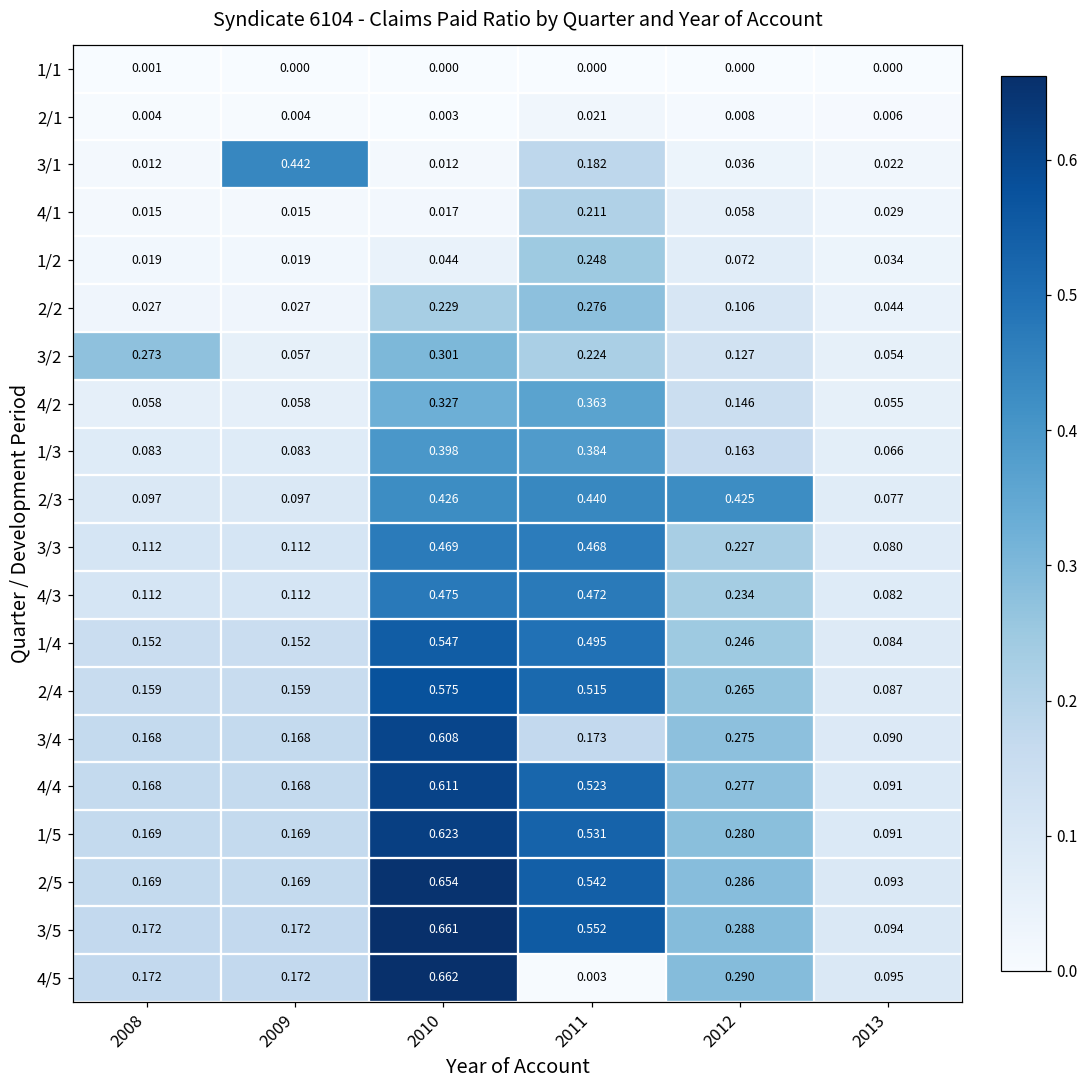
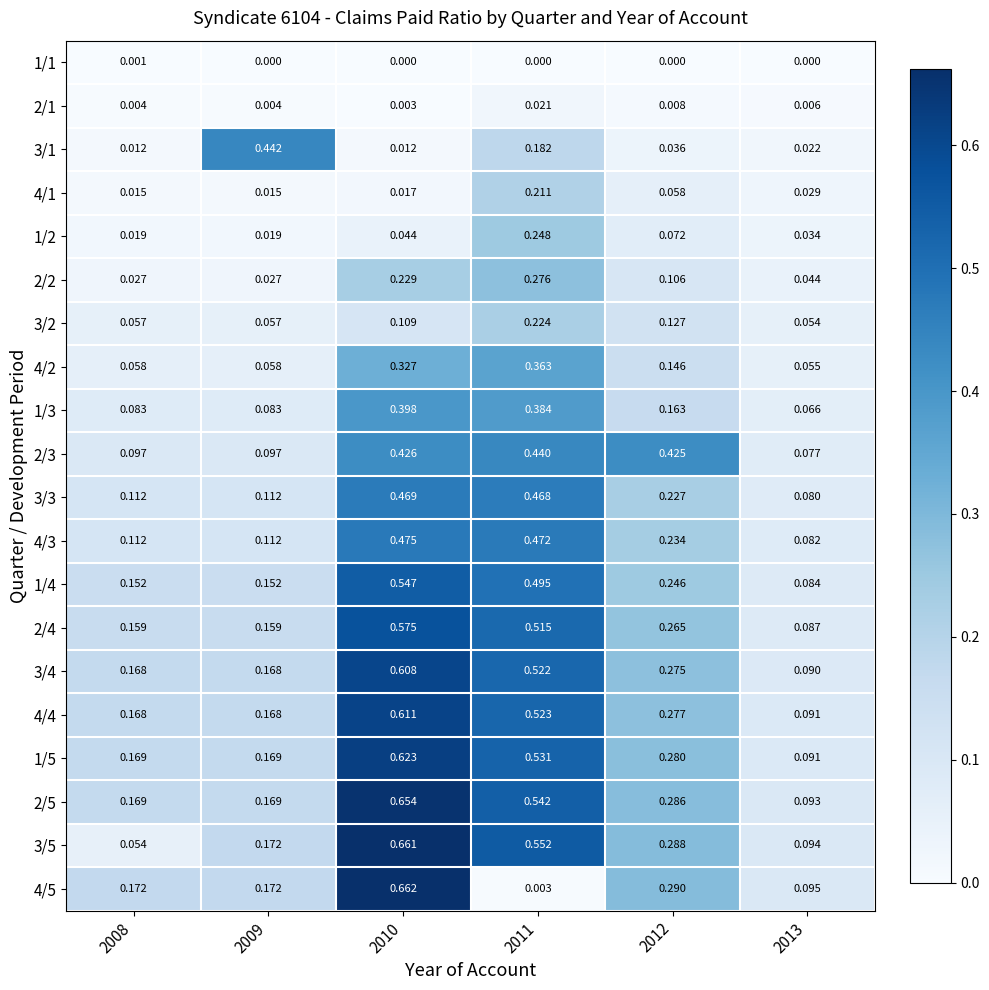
  {
    "1/1": {
      "2008": 0.001,
      "2009": 0.000,
      "2010": 0.000,
      "2011": 0.000,
      "2012": 0.000,
      "2013": 0.000
    },
    "2/1": {
      "2008": 0.004,
      "2009": 0.004,
      "2010": 0.003,
      "2011": 0.021,
      "2012": 0.008,
      "2013": 0.006
    },
    "3/1": {
      "2008": 0.012,
      "2009": 0.442,
      "2010": 0.012,
      "2011": 0.182,
      "2012": 0.036,
      "2013": 0.022
    },
    "4/1": {
      "2008": 0.015,
      "2009": 0.015,
      "2010": 0.017,
      "2011": 0.211,
      "2012": 0.058,
      "2013": 0.029
    },
    "1/2": {
      "2008": 0.019,
      "2009": 0.019,
      "2010": 0.044,
      "2011": 0.248,
      "2012": 0.072,
      "2013": 0.034
    },
    "2/2": {
      "2008": 0.027,
      "2009": 0.027,
      "2010": 0.229,
      "2011": 0.276,
      "2012": 0.106,
      "2013": 0.044
    },
    "3/2": {
-     "2008": 0.273,
+     "2008": 0.057,
      "2009": 0.057,
-     "2010": 0.301,
+     "2010": 0.109,
      "2011": 0.224,
      "2012": 0.127,
      "2013": 0.054
    },
    "4/2": {
      "2008": 0.058,
      "2009": 0.058,
      "2010": 0.327,
      "2011": 0.363,
      "2012": 0.146,
      "2013": 0.055
    },
    "1/3": {
      "2008": 0.083,
      "2009": 0.083,
      "2010": 0.398,
      "2011": 0.384,
      "2012": 0.163,
      "2013": 0.066
    },
    "2/3": {
      "2008": 0.097,
      "2009": 0.097,
      "2010": 0.426,
      "2011": 0.440,
      "2012": 0.425,
      "2013": 0.077
    },
    "3/3": {
      "2008": 0.112,
      "2009": 0.112,
      "2010": 0.469,
      "2011": 0.468,
      "2012": 0.227,
      "2013": 0.080
    },
    "4/3": {
      "2008": 0.112,
      "2009": 0.112,
      "2010": 0.475,
      "2011": 0.472,
      "2012": 0.234,
      "2013": 0.082
    },
    "1/4": {
      "2008": 0.152,
      "2009": 0.152,
      "2010": 0.547,
      "2011": 0.495,
      "2012": 0.246,
      "2013": 0.084
    },
    "2/4": {
      "2008": 0.159,
      "2009": 0.159,
      "2010": 0.575,
      "2011": 0.515,
      "2012": 0.265,
      "2013": 0.087
    },
    "3/4": {
      "2008": 0.168,
      "2009": 0.168,
      "2010": 0.608,
-     "2011": 0.173,
+     "2011": 0.522,
      "2012": 0.275,
      "2013": 0.090
    },
    "4/4": {
      "2008": 0.168,
      "2009": 0.168,
      "2010": 0.611,
      "2011": 0.523,
      "2012": 0.277,
      "2013": 0.091
    },
    "1/5": {
      "2008": 0.169,
      "2009": 0.169,
      "2010": 0.623,
      "2011": 0.531,
      "2012": 0.280,
      "2013": 0.091
    },
    "2/5": {
      "2008": 0.169,
      "2009": 0.169,
      "2010": 0.654,
      "2011": 0.542,
      "2012": 0.286,
      "2013": 0.093
    },
    "3/5": {
-     "2008": 0.172,
+     "2008": 0.054,
      "2009": 0.172,
      "2010": 0.661,
      "2011": 0.552,
      "2012": 0.288,
      "2013": 0.094
    },
    "4/5": {
      "2008": 0.172,
      "2009": 0.172,
      "2010": 0.662,
      "2011": 0.003,
      "2012": 0.290,
      "2013": 0.095
    }
  }
